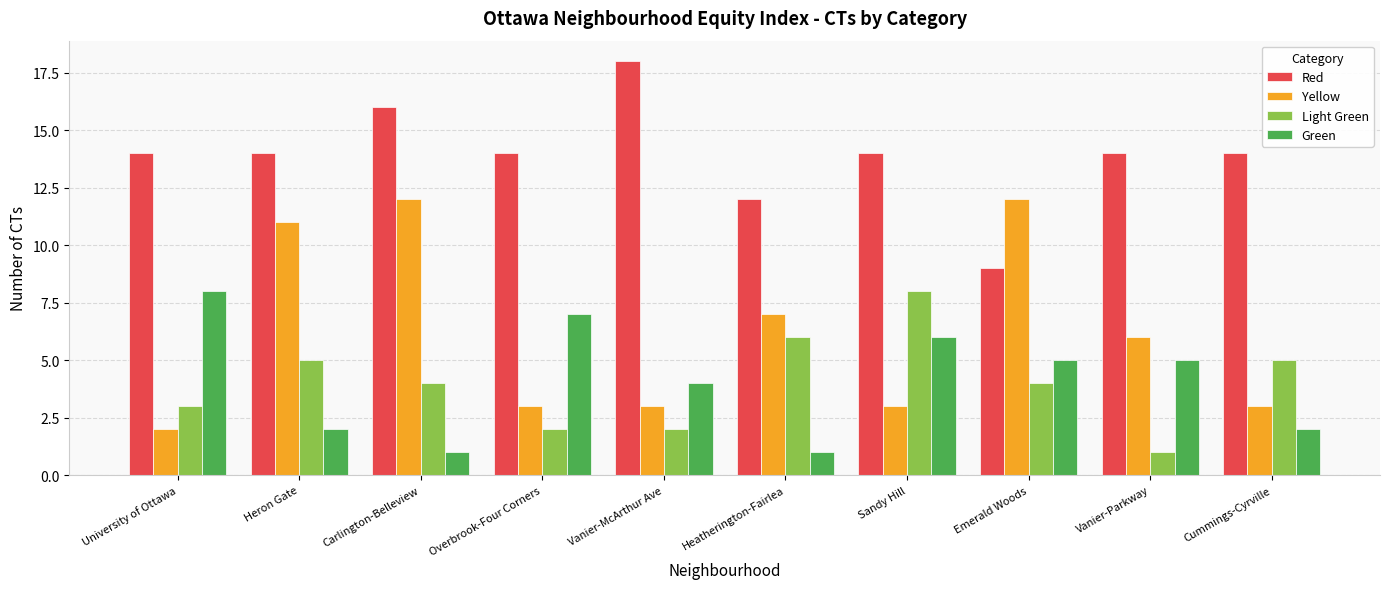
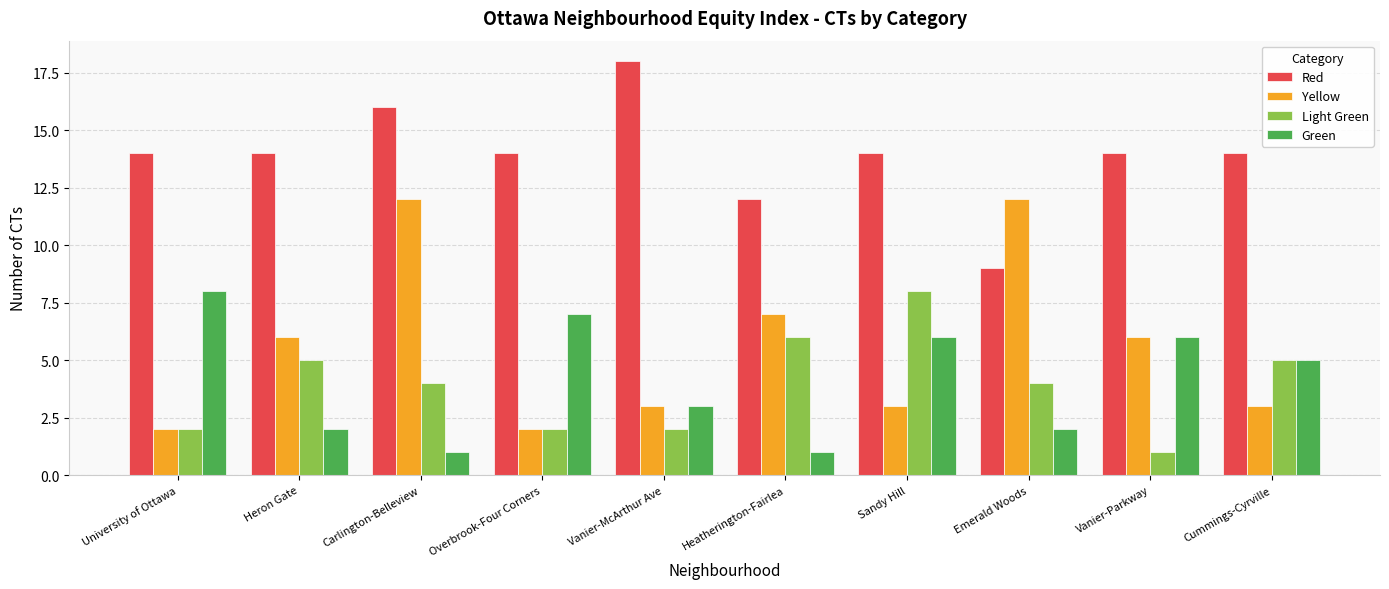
  {
    "Red": {
      "University of Ottawa": 14,
      "Heron Gate": 14,
      "Carlington-Belleview": 16,
      "Overbrook-Four Corners": 14,
      "Vanier-McArthur Ave": 18,
      "Heatherington-Fairlea": 12,
      "Sandy Hill": 14,
      "Emerald Woods": 9,
      "Vanier-Parkway": 14,
      "Cummings-Cyrville": 14
    },
    "Yellow": {
      "University of Ottawa": 2,
-     "Heron Gate": 11,
+     "Heron Gate": 6,
      "Carlington-Belleview": 12,
-     "Overbrook-Four Corners": 3,
+     "Overbrook-Four Corners": 2,
      "Vanier-McArthur Ave": 3,
      "Heatherington-Fairlea": 7,
      "Sandy Hill": 3,
      "Emerald Woods": 12,
      "Vanier-Parkway": 6,
      "Cummings-Cyrville": 3
    },
    "Light Green": {
-     "University of Ottawa": 3,
+     "University of Ottawa": 2,
      "Heron Gate": 5,
      "Carlington-Belleview": 4,
      "Overbrook-Four Corners": 2,
      "Vanier-McArthur Ave": 2,
      "Heatherington-Fairlea": 6,
      "Sandy Hill": 8,
      "Emerald Woods": 4,
      "Vanier-Parkway": 1,
      "Cummings-Cyrville": 5
    },
    "Green": {
      "University of Ottawa": 8,
      "Heron Gate": 2,
      "Carlington-Belleview": 1,
      "Overbrook-Four Corners": 7,
-     "Vanier-McArthur Ave": 4,
+     "Vanier-McArthur Ave": 3,
      "Heatherington-Fairlea": 1,
      "Sandy Hill": 6,
-     "Emerald Woods": 5,
-     "Vanier-Parkway": 5,
-     "Cummings-Cyrville": 2
+     "Emerald Woods": 2,
+     "Vanier-Parkway": 6,
+     "Cummings-Cyrville": 5
    }
  }
